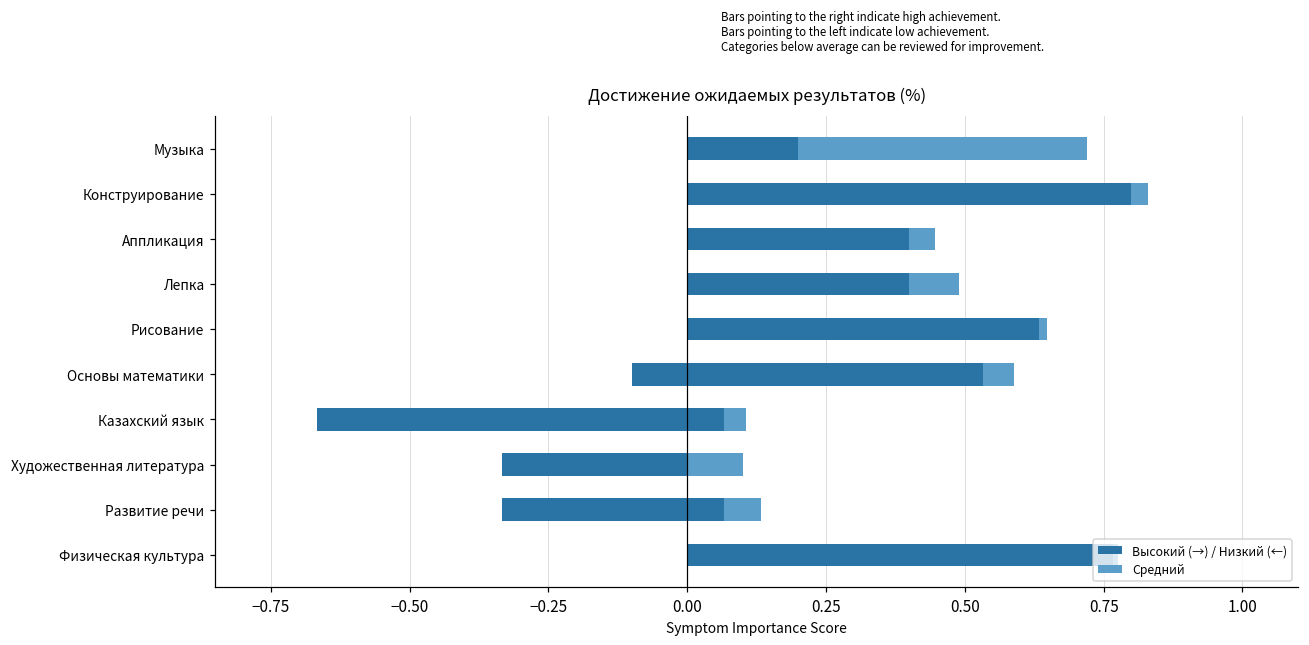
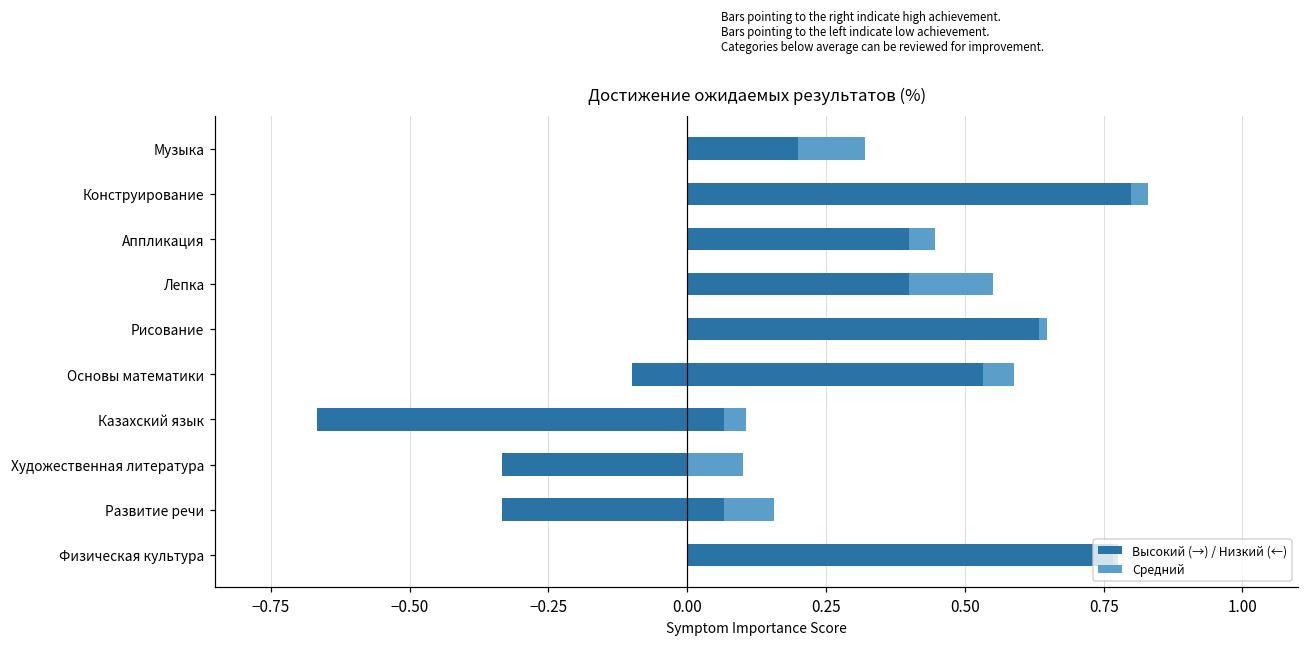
  {
    "Средний": {
-     "Музыка": 0.52,
+     "Музыка": 0.12,
      "Конструирование": 0.03,
      "Аппликация": 0.05,
-     "Лепка": 0.09,
+     "Лепка": 0.15,
      "Рисование": 0.01,
      "Основы математики": 0.06,
      "Казахский язык": 0.04,
      "Художественная литература": 0.10,
-     "Развитие речи": 0.07
+     "Развитие речи": 0.09
    }
  }
